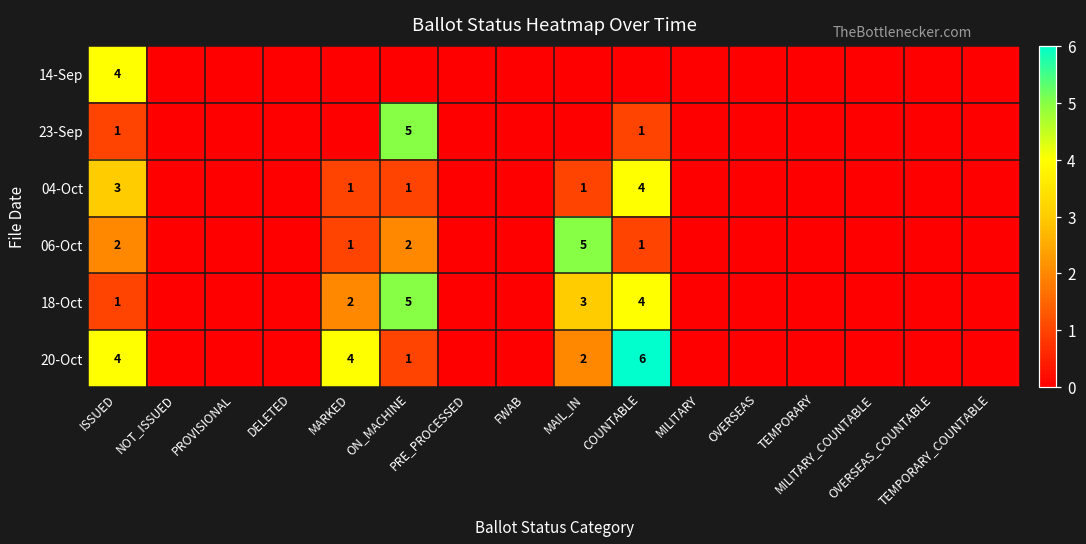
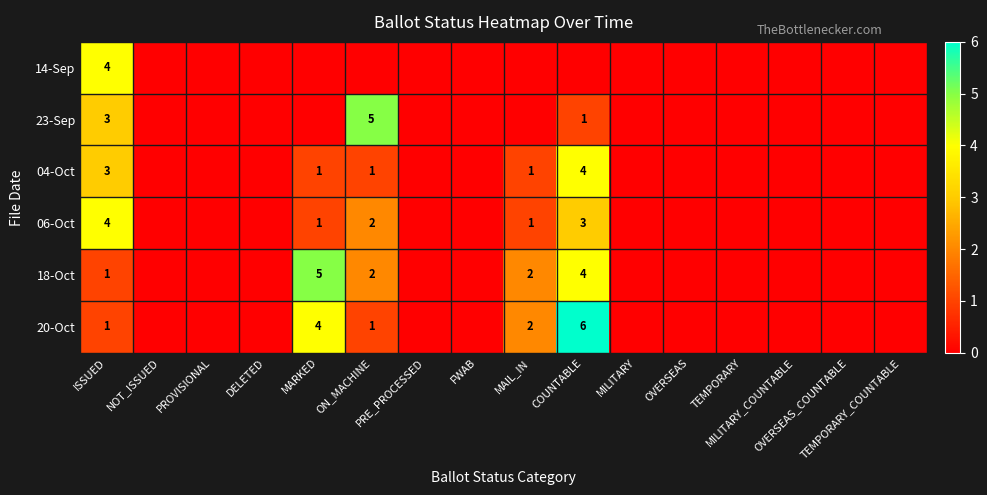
  {
    "14-Sep": {
      "ISSUED": 4
    },
    "23-Sep": {
-     "ISSUED": 1,
+     "ISSUED": 3,
      "ON_MACHINE": 5,
      "COUNTABLE": 1
    },
    "04-Oct": {
      "ISSUED": 3,
      "MARKED": 1,
      "ON_MACHINE": 1,
      "MAIL_IN": 1,
      "COUNTABLE": 4
    },
    "06-Oct": {
-     "ISSUED": 2,
+     "ISSUED": 4,
      "MARKED": 1,
      "ON_MACHINE": 2,
-     "MAIL_IN": 5,
-     "COUNTABLE": 1
+     "MAIL_IN": 1,
+     "COUNTABLE": 3
    },
    "18-Oct": {
      "ISSUED": 1,
-     "MARKED": 2,
-     "ON_MACHINE": 5,
-     "MAIL_IN": 3,
+     "MARKED": 5,
+     "ON_MACHINE": 2,
+     "MAIL_IN": 2,
      "COUNTABLE": 4
    },
    "20-Oct": {
-     "ISSUED": 4,
+     "ISSUED": 1,
      "MARKED": 4,
      "ON_MACHINE": 1,
      "MAIL_IN": 2,
      "COUNTABLE": 6
    }
  }
